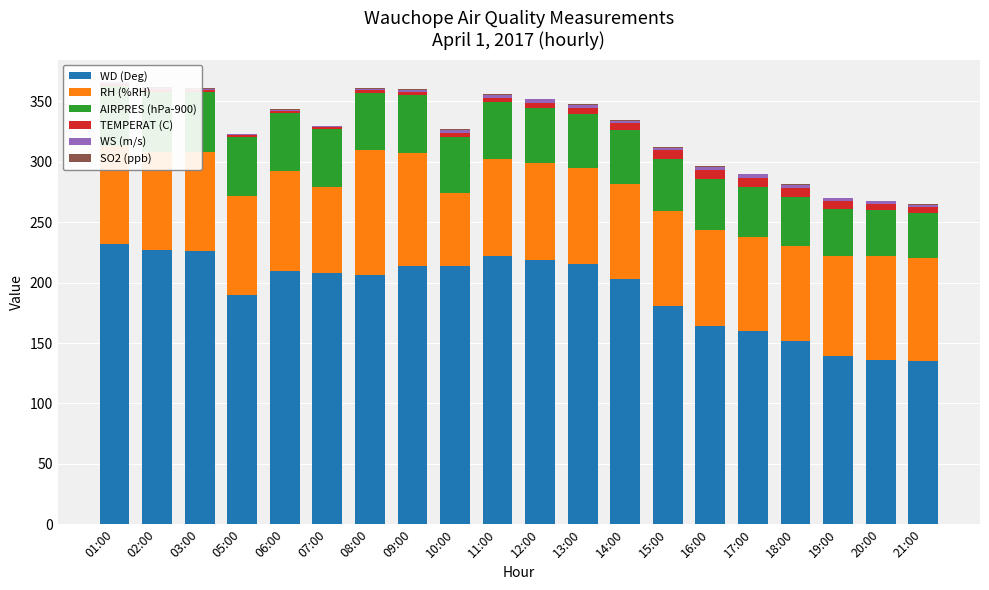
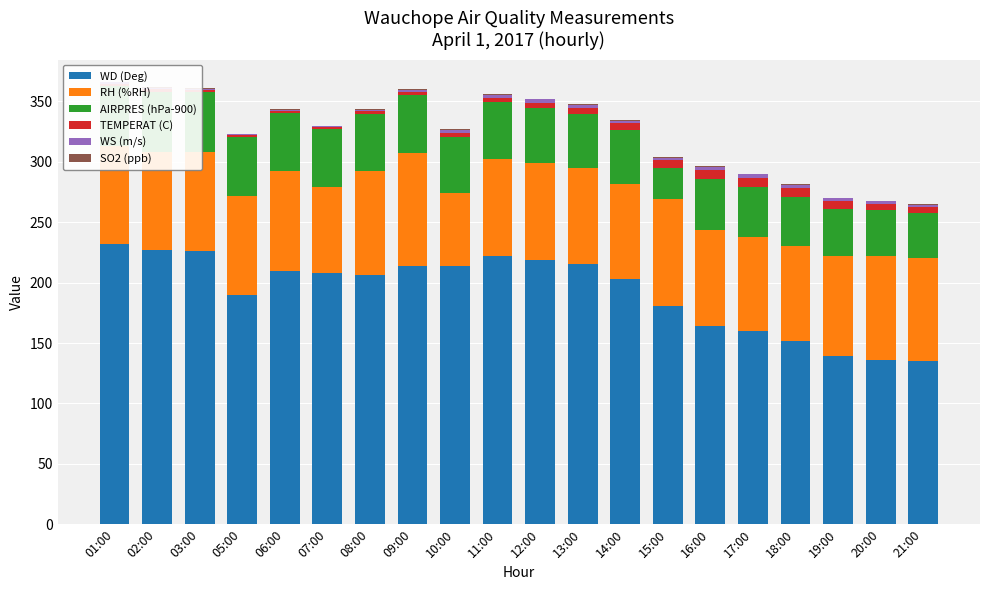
  {
    "WD (Deg)": {
      "01:00": 232,
      "02:00": 227,
      "03:00": 226,
      "05:00": 190,
      "06:00": 209,
      "07:00": 208,
      "08:00": 206,
      "09:00": 214,
      "10:00": 214,
      "11:00": 222,
      "12:00": 218,
      "13:00": 215,
      "14:00": 203,
      "15:00": 181,
      "16:00": 164,
      "17:00": 160,
      "18:00": 152,
      "19:00": 139,
      "20:00": 136,
      "21:00": 135
    },
    "RH (%RH)": {
      "05:00": 82,
      "06:00": 83,
      "07:00": 71,
-     "08:00": 103,
+     "08:00": 86,
      "09:00": 94,
      "10:00": 60,
      "11:00": 80,
      "12:00": 80,
      "13:00": 80,
      "14:00": 79,
-     "15:00": 79,
+     "15:00": 89,
      "16:00": 79,
      "17:00": 78,
      "18:00": 79,
      "19:00": 83,
      "20:00": 86,
      "21:00": 86
    },
    "AIRPRES (hPa-900)": {
      "05:00": 49,
      "06:00": 48,
      "07:00": 48,
      "08:00": 48,
      "09:00": 47,
      "10:00": 47,
      "11:00": 47,
      "12:00": 46,
      "13:00": 45,
      "14:00": 44,
-     "15:00": 43,
+     "15:00": 25,
      "16:00": 42,
      "17:00": 41,
      "18:00": 40,
      "19:00": 39,
      "20:00": 38,
      "21:00": 37
    },
    "TEMPERAT (C)": {
      "09:00": 3,
      "10:00": 3,
      "11:00": 3,
      "12:00": 4,
      "13:00": 5,
      "14:00": 6,
      "15:00": 7,
      "16:00": 8,
      "17:00": 8,
      "18:00": 8,
      "19:00": 7,
      "20:00": 5,
      "21:00": 5
    },
    "WS (m/s)": {
      "10:00": 2,
      "11:00": 3,
      "12:00": 3,
      "13:00": 3,
      "16:00": 3,
      "17:00": 3,
      "18:00": 3,
      "19:00": 2
    }
  }
